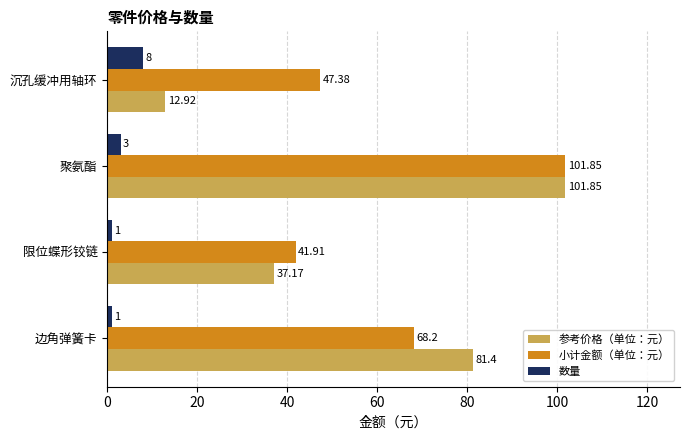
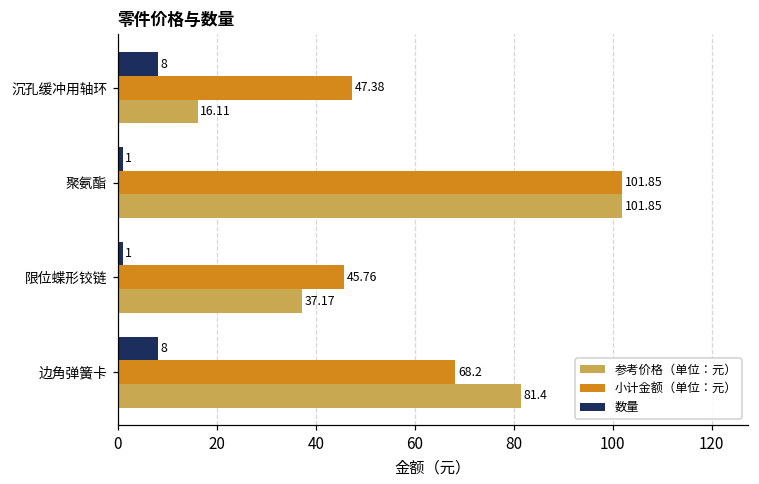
  {
    "参考价格（单位：元）": {
-     "沉孔缓冲用轴环": 12.92,
+     "沉孔缓冲用轴环": 16.11,
      "聚氨酯": 101.85,
      "限位蝶形铰链": 37.17,
      "边角弹簧卡": 81.4
    },
    "小计金额（单位：元）": {
      "沉孔缓冲用轴环": 47.38,
      "聚氨酯": 101.85,
-     "限位蝶形铰链": 41.91,
+     "限位蝶形铰链": 45.76,
      "边角弹簧卡": 68.2
    },
    "数量": {
      "沉孔缓冲用轴环": 8,
-     "聚氨酯": 3,
+     "聚氨酯": 1,
      "限位蝶形铰链": 1,
-     "边角弹簧卡": 1
+     "边角弹簧卡": 8
    }
  }
